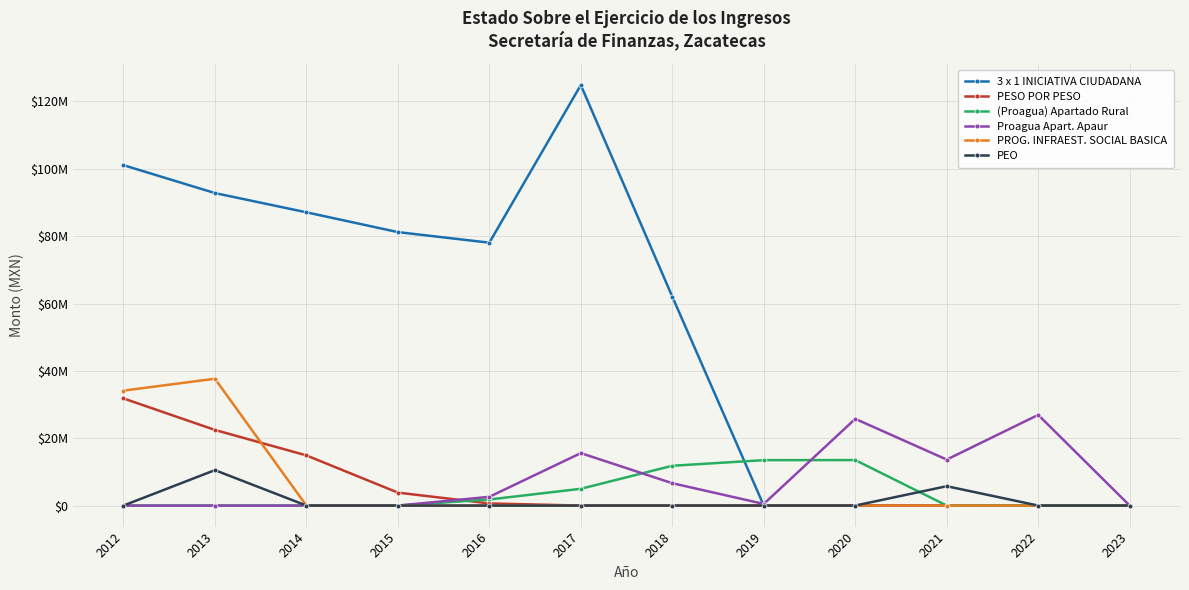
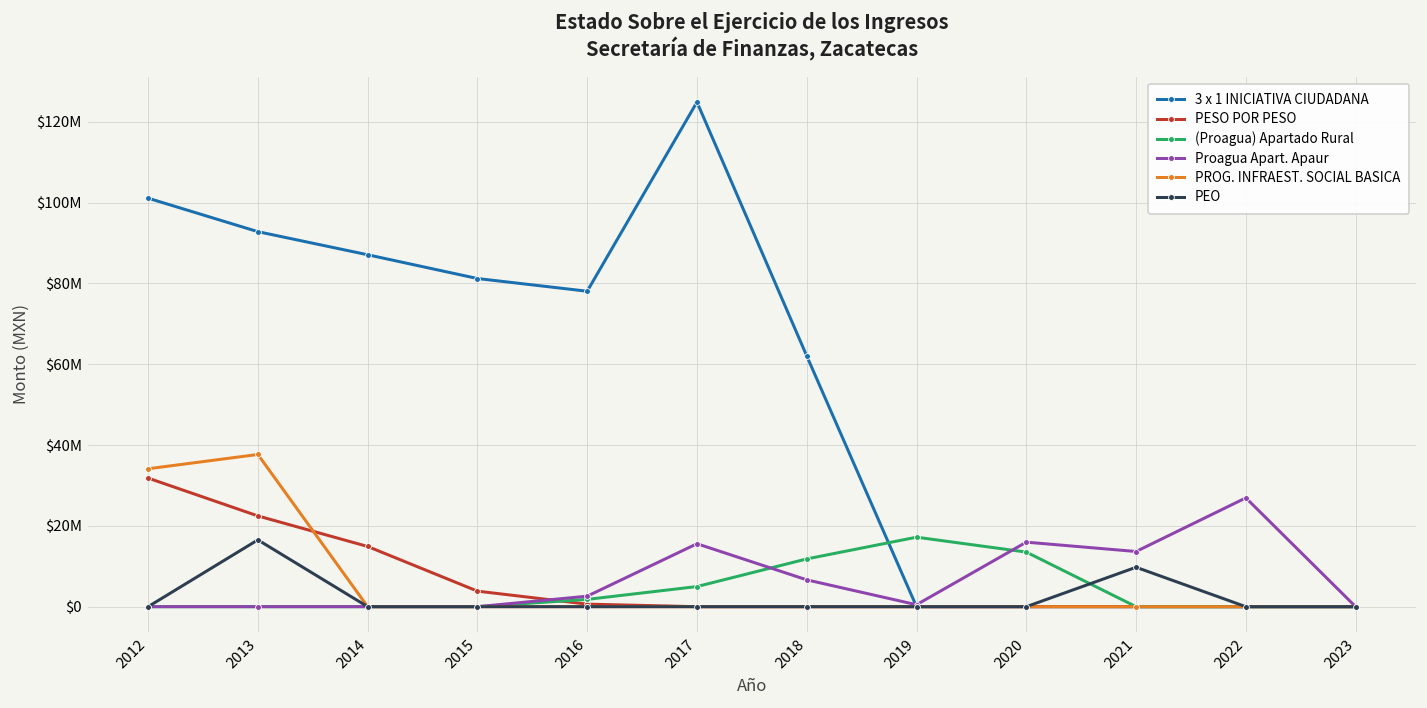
  {
    "3 x 1 INICIATIVA CIUDADANA": {
      "2012": "$101000000",
      "2013": "$93000000",
      "2014": "$87000000",
      "2015": "$81000000",
      "2016": "$78000000",
      "2017": "$125000000",
      "2018": "$62000000"
    },
    "PESO POR PESO": {
      "2012": "$32000000",
      "2013": "$22000000",
      "2014": "$15000000",
      "2015": "$4000000"
    },
    "(Proagua) Apartado Rural": {
      "2016": "$2000000",
      "2017": "$5000000",
      "2018": "$12000000",
-     "2019": "$13000000",
+     "2019": "$17000000",
      "2020": "$14000000"
    },
    "Proagua Apart. Apaur": {
      "2016": "$3000000",
      "2017": "$16000000",
      "2018": "$7000000",
-     "2020": "$26000000",
+     "2020": "$16000000",
      "2021": "$14000000",
      "2022": "$27000000"
    },
    "PROG. INFRAEST. SOCIAL BASICA": {
      "2012": "$34000000",
      "2013": "$38000000"
    },
    "PEO": {
-     "2013": "$11000000",
-     "2021": "$6000000"
+     "2013": "$17000000",
+     "2021": "$10000000"
    }
  }
